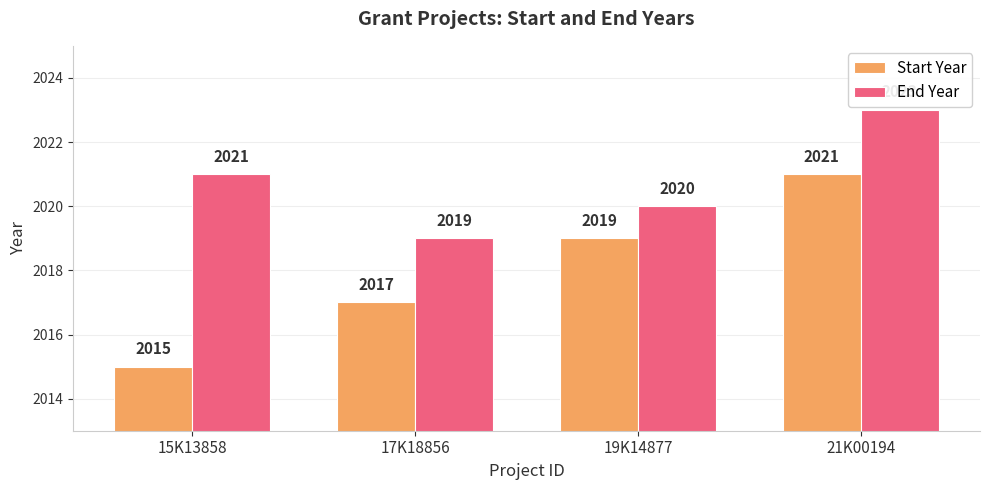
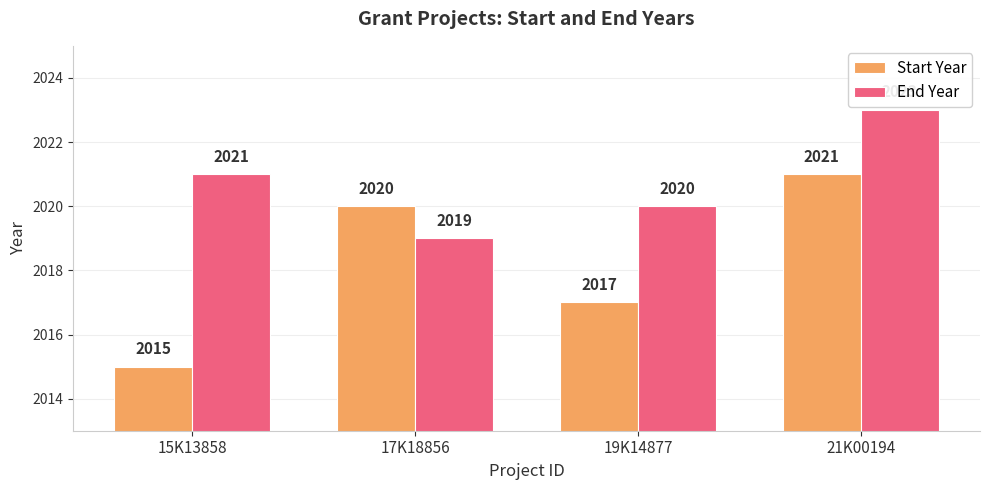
  {
    "Start Year": {
      "15K13858": 2015,
-     "17K18856": 2017,
-     "19K14877": 2019,
+     "17K18856": 2020,
+     "19K14877": 2017,
      "21K00194": 2021
    },
    "End Year": {
      "15K13858": 2021,
      "17K18856": 2019,
      "19K14877": 2020
    }
  }
